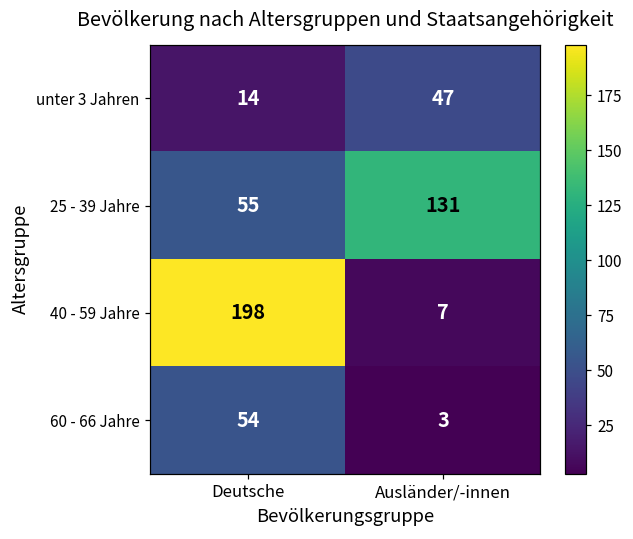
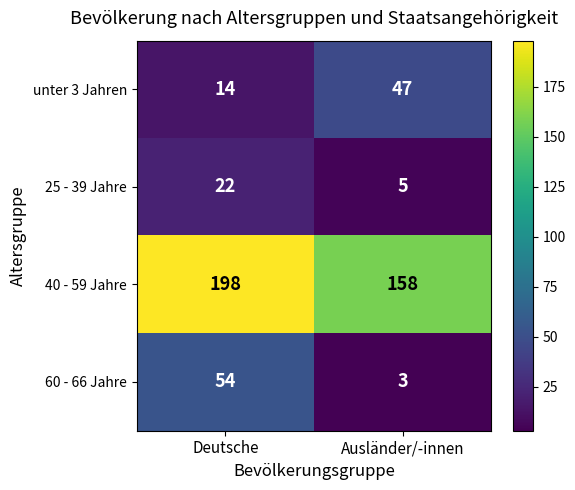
  {
    "unter 3 Jahren": {
      "Deutsche": 14,
      "Ausländer/-innen": 47
    },
    "25 - 39 Jahre": {
-     "Deutsche": 55,
-     "Ausländer/-innen": 131
+     "Deutsche": 22,
+     "Ausländer/-innen": 5
    },
    "40 - 59 Jahre": {
      "Deutsche": 198,
-     "Ausländer/-innen": 7
+     "Ausländer/-innen": 158
    },
    "60 - 66 Jahre": {
      "Deutsche": 54,
      "Ausländer/-innen": 3
    }
  }
